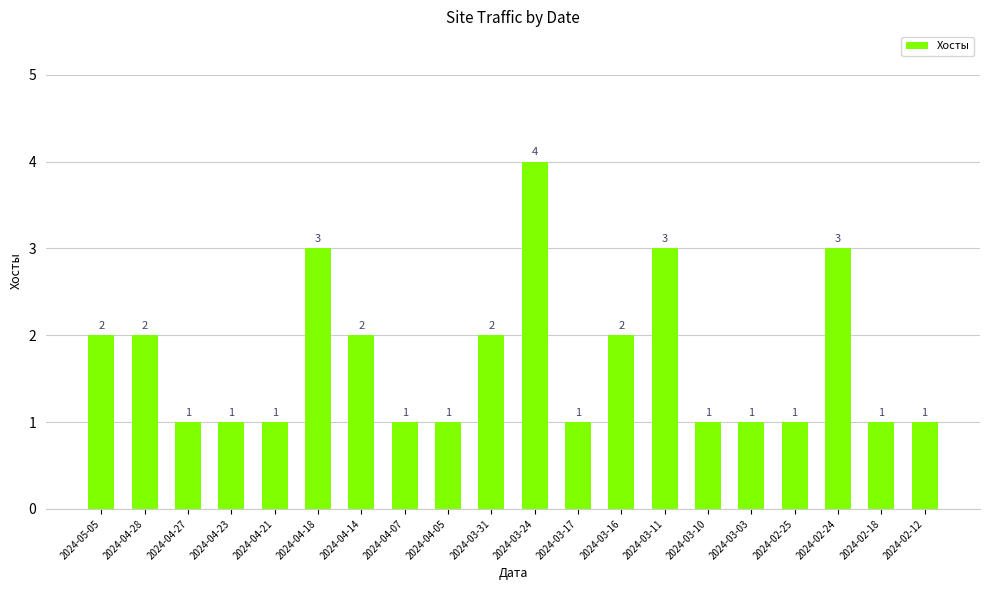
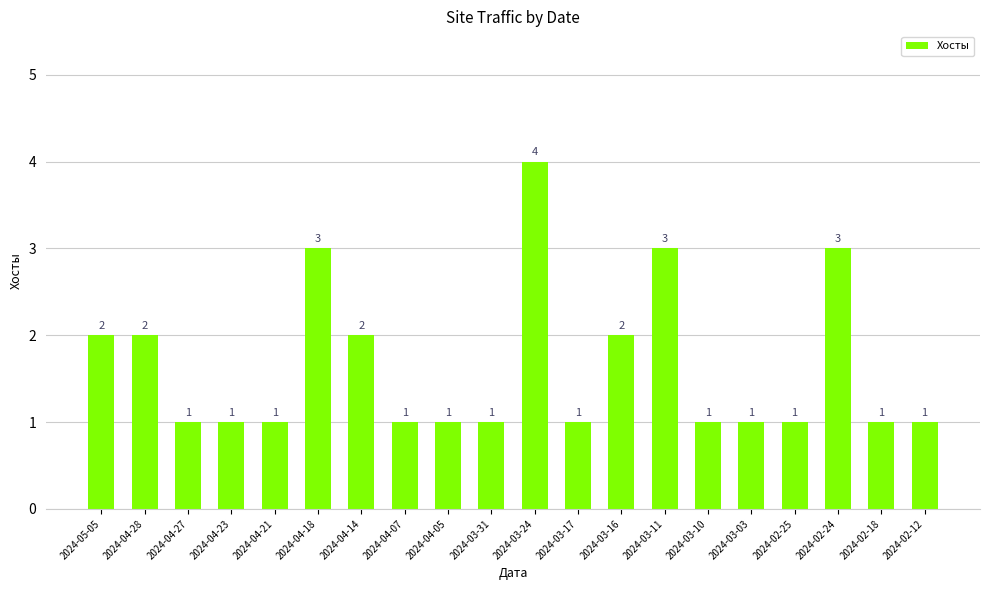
  {
    "2024-05-05": 2,
    "2024-04-28": 2,
    "2024-04-27": 1,
    "2024-04-23": 1,
    "2024-04-21": 1,
    "2024-04-18": 3,
    "2024-04-14": 2,
    "2024-04-07": 1,
    "2024-04-05": 1,
-   "2024-03-31": 2,
+   "2024-03-31": 1,
    "2024-03-24": 4,
    "2024-03-17": 1,
    "2024-03-16": 2,
    "2024-03-11": 3,
    "2024-03-10": 1,
    "2024-03-03": 1,
    "2024-02-25": 1,
    "2024-02-24": 3,
    "2024-02-18": 1,
    "2024-02-12": 1
  }
